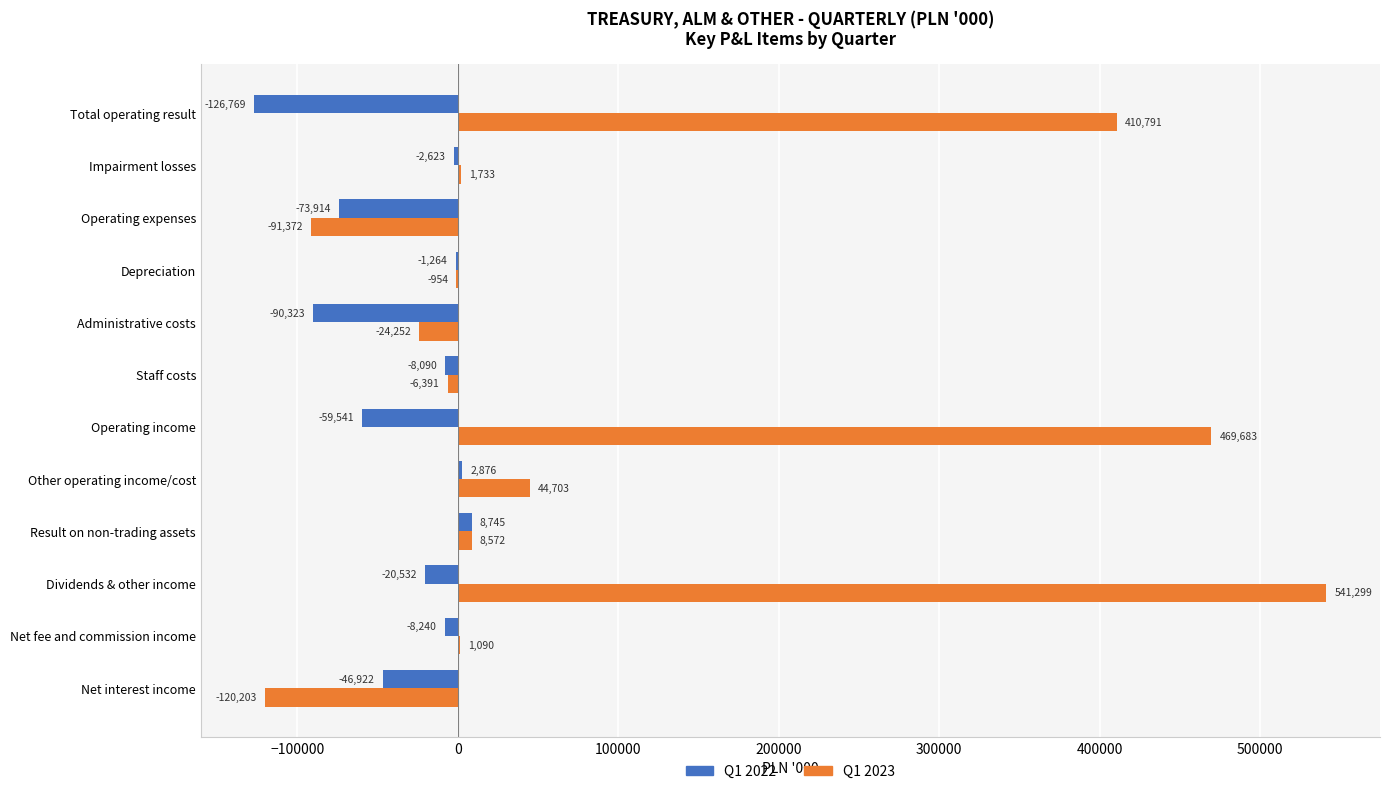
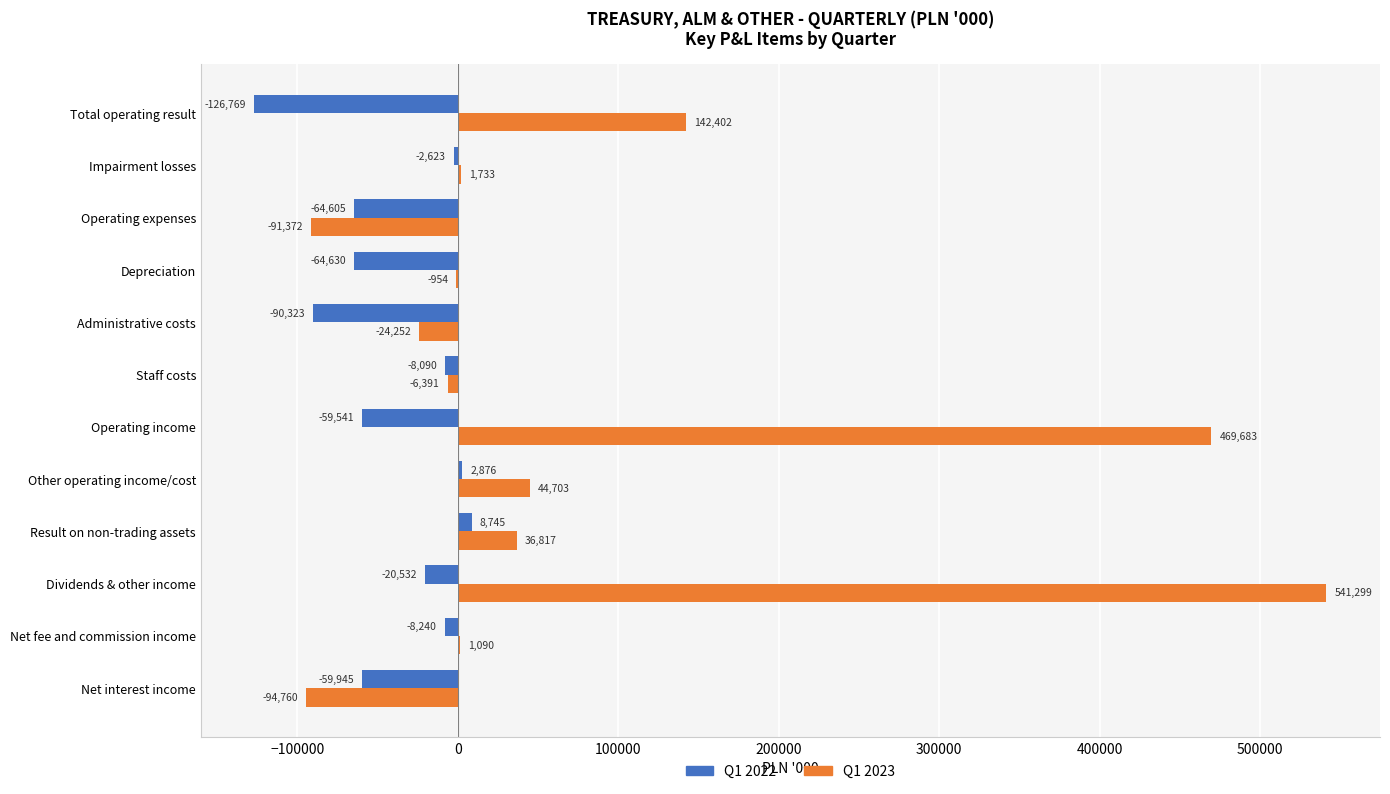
  {
    "Q1 2022": {
      "Total operating result": "-126,769",
      "Impairment losses": "-2,623",
-     "Operating expenses": "-73,914",
-     "Depreciation": "-1,264",
+     "Operating expenses": "-64,605",
+     "Depreciation": "-64,630",
      "Administrative costs": "-90,323",
      "Staff costs": "-8,090",
      "Operating income": "-59,541",
      "Other operating income/cost": "2,876",
      "Result on non-trading assets": "8,745",
      "Dividends & other income": "-20,532",
      "Net fee and commission income": "-8,240",
-     "Net interest income": "-46,922"
+     "Net interest income": "-59,945"
    },
    "Q1 2023": {
-     "Total operating result": "410,791",
+     "Total operating result": "142,402",
      "Impairment losses": "1,733",
      "Operating expenses": "-91,372",
      "Depreciation": "-954",
      "Administrative costs": "-24,252",
      "Staff costs": "-6,391",
      "Operating income": "469,683",
      "Other operating income/cost": "44,703",
-     "Result on non-trading assets": "8,572",
+     "Result on non-trading assets": "36,817",
      "Dividends & other income": "541,299",
      "Net fee and commission income": "1,090",
-     "Net interest income": "-120,203"
+     "Net interest income": "-94,760"
    }
  }
